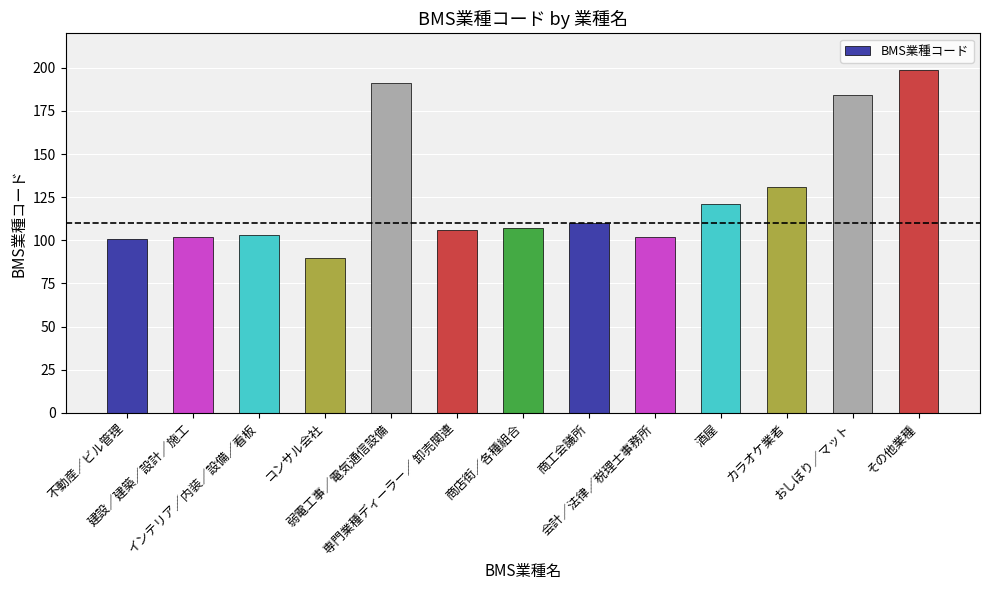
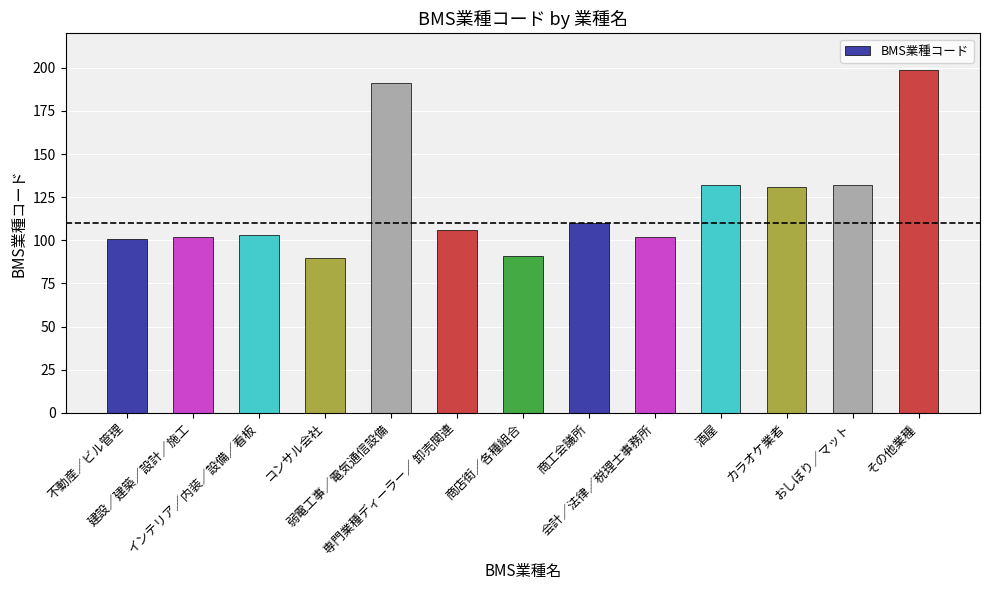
  {
    "不動産／ビル管理": 101,
    "建設／建築／設計／施工": 102,
    "インテリア／内装／設備／看板": 103,
    "コンサル会社": 90,
    "弱電工事／電気通信設備": 191,
    "専門業種ディーラー／ 卸売関連": 106,
-   "商店街／各種組合": 107,
+   "商店街／各種組合": 91,
    "商工会議所": 110,
    "会計／法律／税理士事務所": 102,
-   "酒屋": 121,
+   "酒屋": 132,
    "カラオケ業者": 131,
-   "おしぼり／マット": 184,
+   "おしぼり／マット": 132,
    "その他業種": 199
  }
